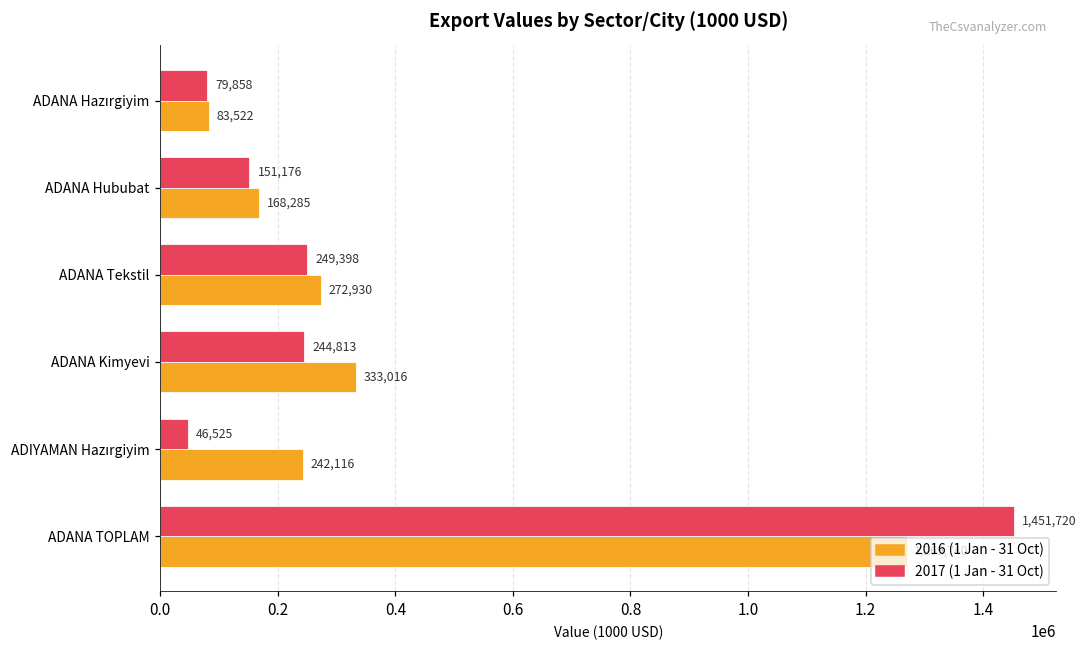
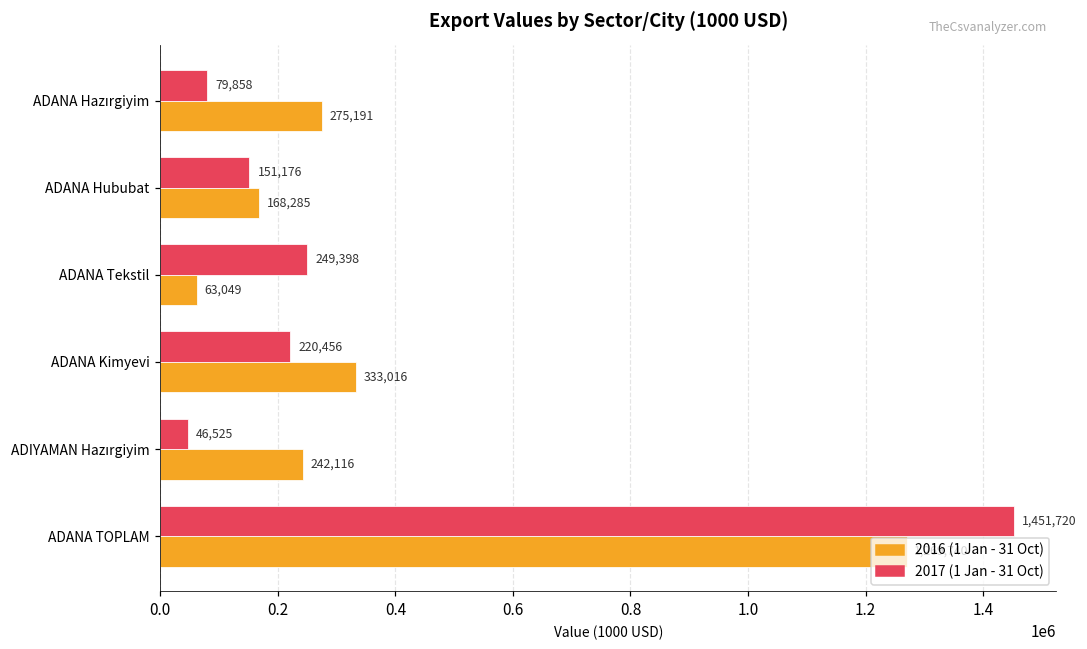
  {
    "2016 (1 Jan - 31 Oct)": {
-     "ADANA Hazırgiyim": "83,522",
+     "ADANA Hazırgiyim": "275,191",
      "ADANA Hububat": "168,285",
-     "ADANA Tekstil": "272,930",
+     "ADANA Tekstil": "63,049",
      "ADANA Kimyevi": "333,016",
      "ADIYAMAN Hazırgiyim": "242,116"
    },
    "2017 (1 Jan - 31 Oct)": {
      "ADANA Hazırgiyim": "79,858",
      "ADANA Hububat": "151,176",
      "ADANA Tekstil": "249,398",
-     "ADANA Kimyevi": "244,813",
+     "ADANA Kimyevi": "220,456",
      "ADIYAMAN Hazırgiyim": "46,525",
      "ADANA TOPLAM": "1,451,720"
    }
  }
